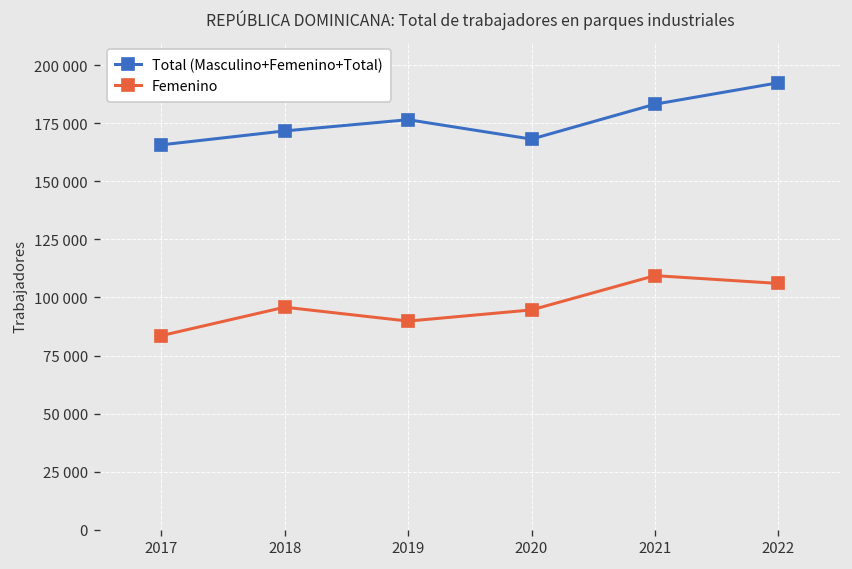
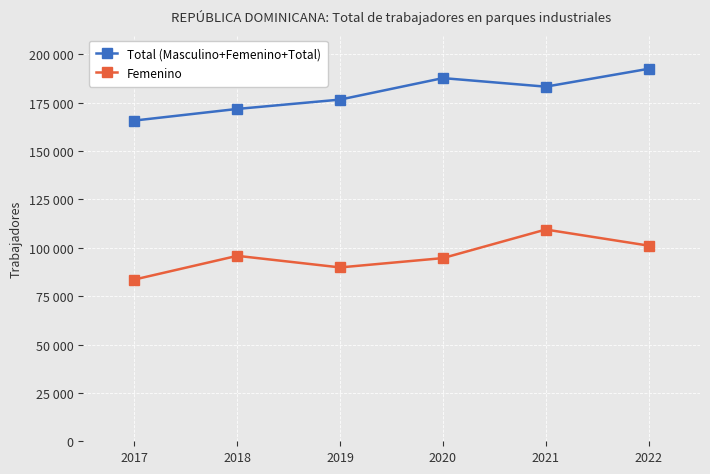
  {
    "Total (Masculino+Femenino+Total)": {
      "2017": 166000,
      "2018": 172000,
      "2019": 177000,
-     "2020": 168000,
+     "2020": 188000,
      "2021": 183000,
      "2022": 192000
    },
    "Femenino": {
      "2017": 84000,
      "2018": 96000,
      "2019": 90000,
      "2020": 95000,
      "2021": 109000,
-     "2022": 106000
+     "2022": 101000
    }
  }
